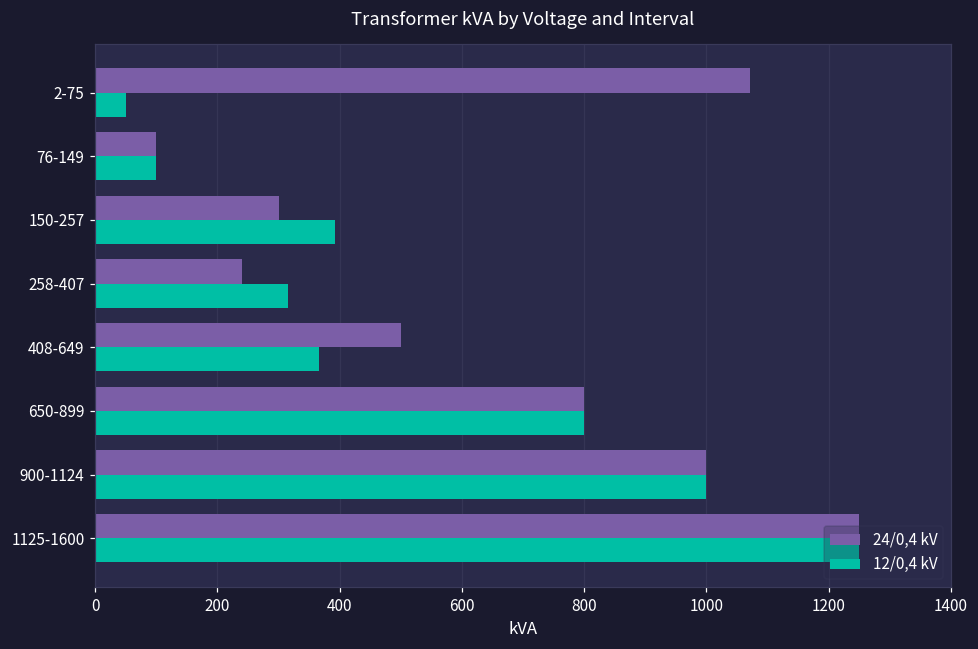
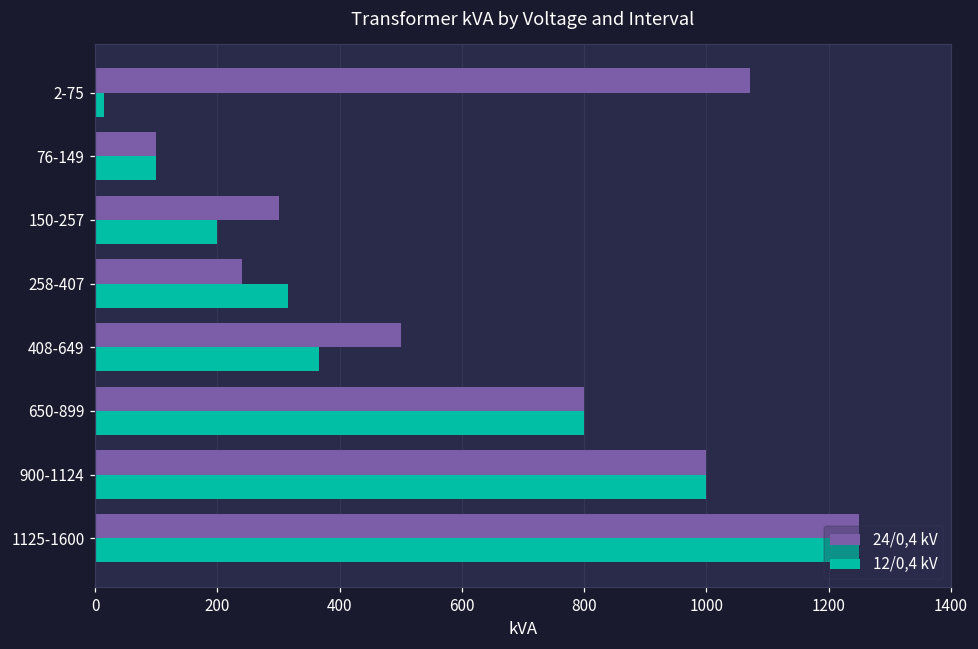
  {
    "24/0,4 kV": {
      "2-75": 1070,
      "76-149": 100,
      "150-257": 300,
      "258-407": 240,
      "408-649": 500,
      "650-899": 800,
      "900-1124": 1000,
      "1125-1600": 1250
    },
    "12/0,4 kV": {
-     "2-75": 50,
+     "2-75": 20,
      "76-149": 100,
-     "150-257": 390,
+     "150-257": 200,
      "258-407": 320,
      "408-649": 370,
      "650-899": 800,
      "900-1124": 1000
    }
  }
